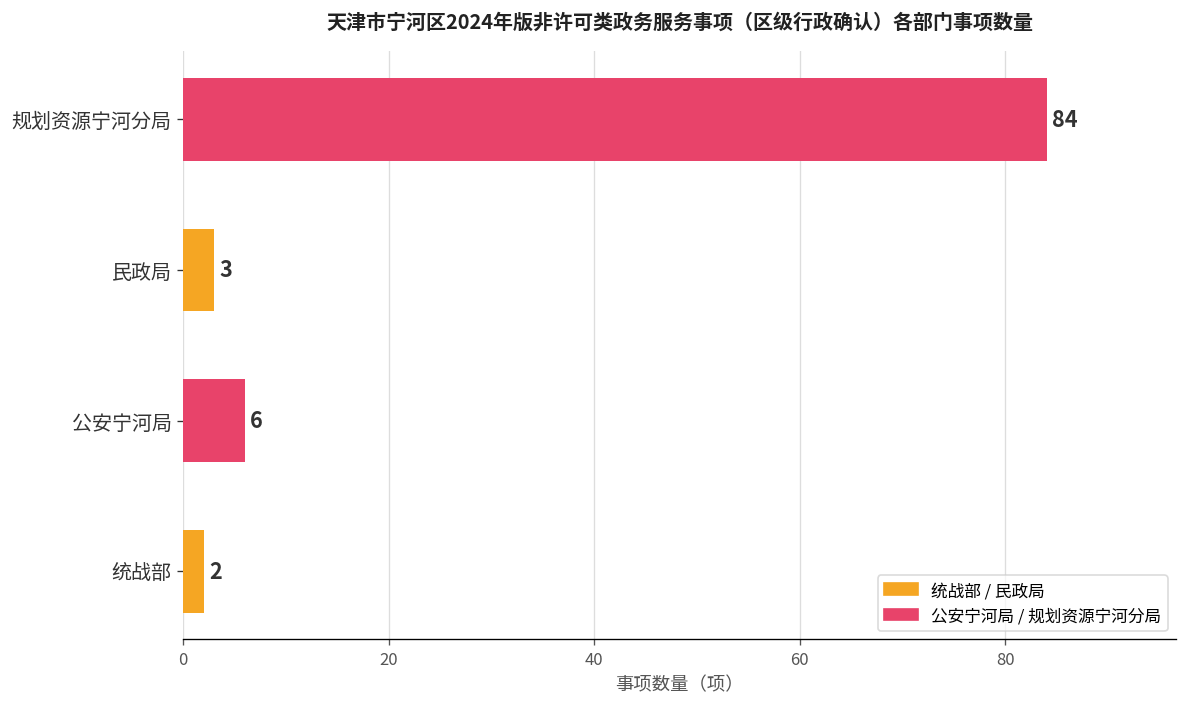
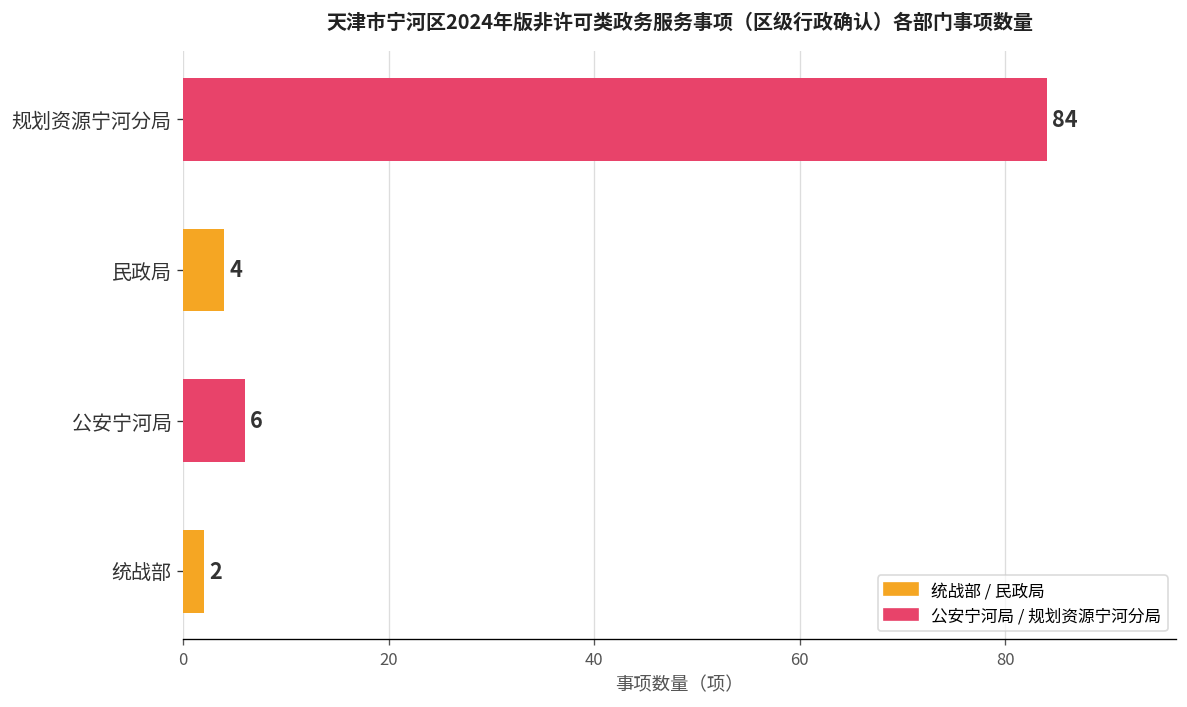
  {
    "规划资源宁河分局": 84,
-   "民政局": 3,
+   "民政局": 4,
    "公安宁河局": 6,
    "统战部": 2
  }
